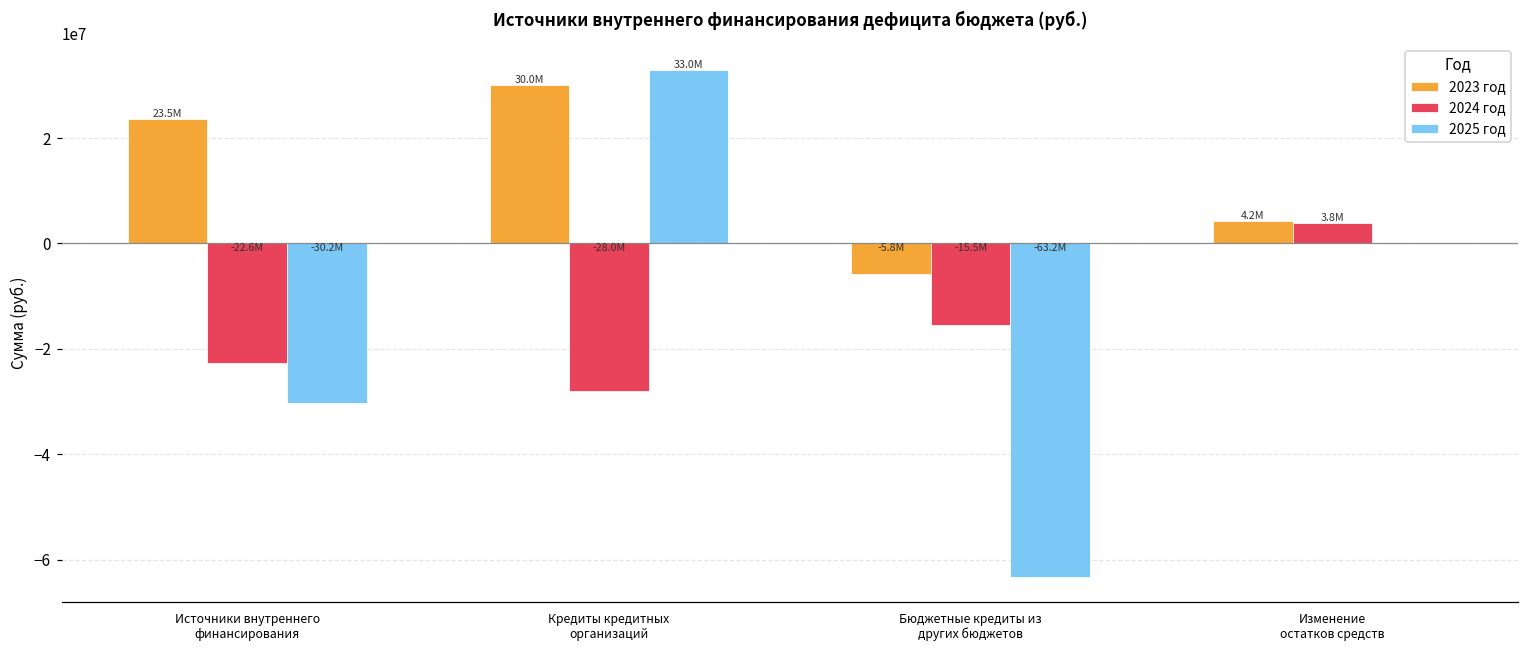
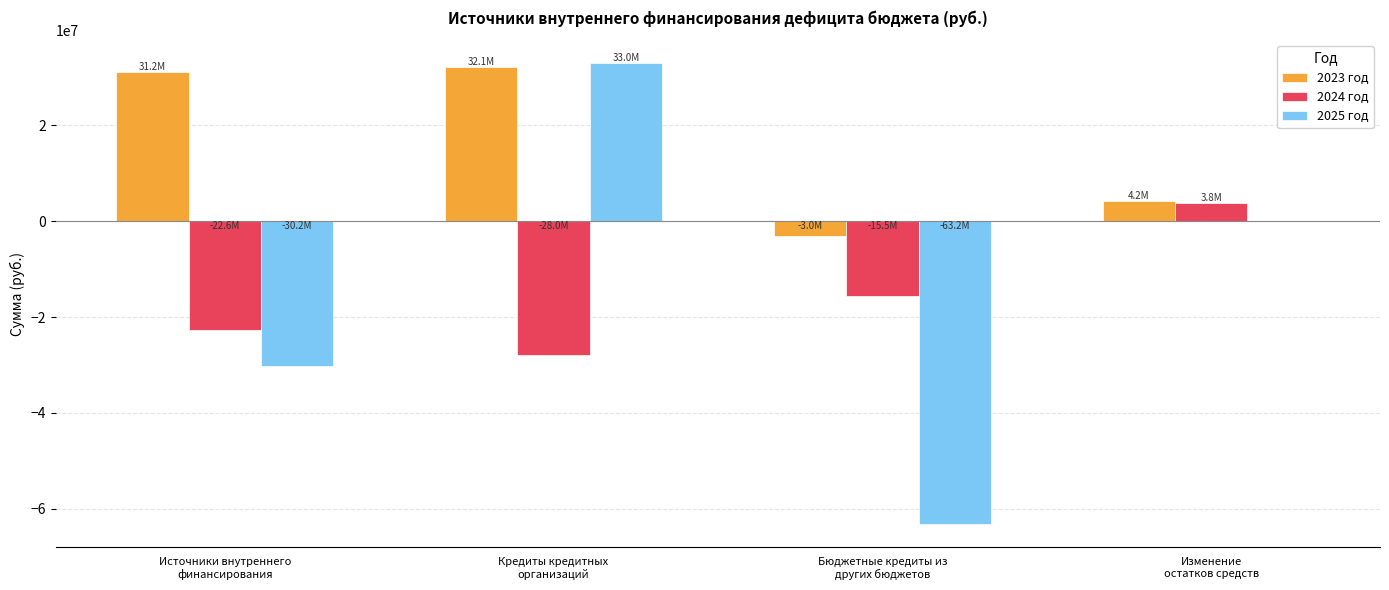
  {
    "2023 год": {
-     "Источники внутреннего финансирования": "23.5M",
-     "Кредиты кредитных организаций": "30.0M",
-     "Бюджетные кредиты из других бюджетов": "-5.8M",
+     "Источники внутреннего финансирования": "31.2M",
+     "Кредиты кредитных организаций": "32.1M",
+     "Бюджетные кредиты из других бюджетов": "-3.0M",
      "Изменение остатков средств": "4.2M"
    },
    "2024 год": {
      "Источники внутреннего финансирования": "-22.6M",
      "Кредиты кредитных организаций": "-28.0M",
      "Бюджетные кредиты из других бюджетов": "-15.5M",
      "Изменение остатков средств": "3.8M"
    },
    "2025 год": {
      "Источники внутреннего финансирования": "-30.2M",
      "Кредиты кредитных организаций": "33.0M",
      "Бюджетные кредиты из других бюджетов": "-63.2M"
    }
  }
